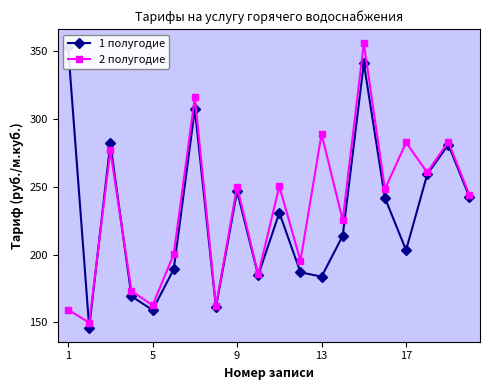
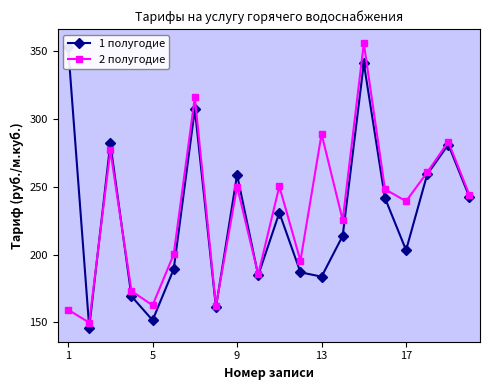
  {
    "1 полугодие": {
-     "5": 159,
-     "9": 247,
+     "5": 152,
+     "9": 259,
      "13": 184,
      "17": 203
    },
    "2 полугодие": {
      "1": 159,
      "5": 163,
      "9": 250,
      "13": 289,
-     "17": 283
+     "17": 239
    }
  }
